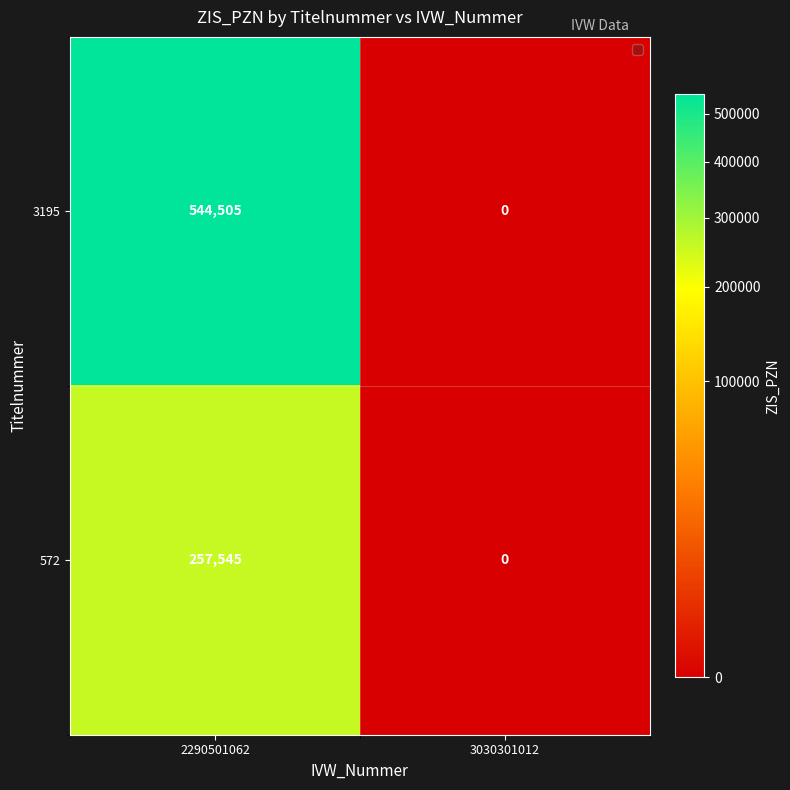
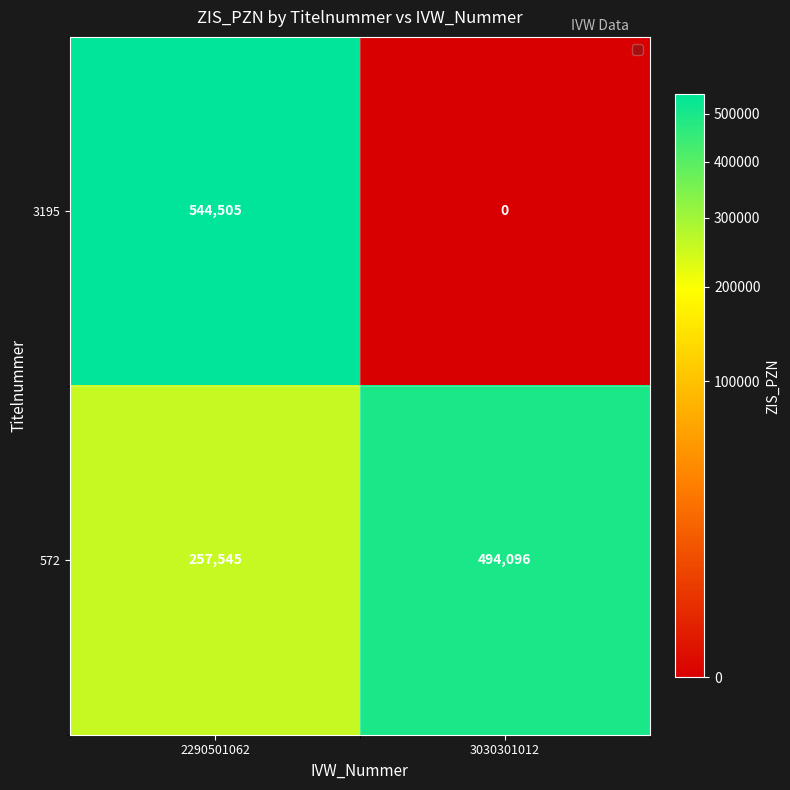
  {
    "3195": {
      "2290501062": "544,505",
      "3030301012": "0"
    },
    "572": {
      "2290501062": "257,545",
-     "3030301012": "0"
+     "3030301012": "494,096"
    }
  }
